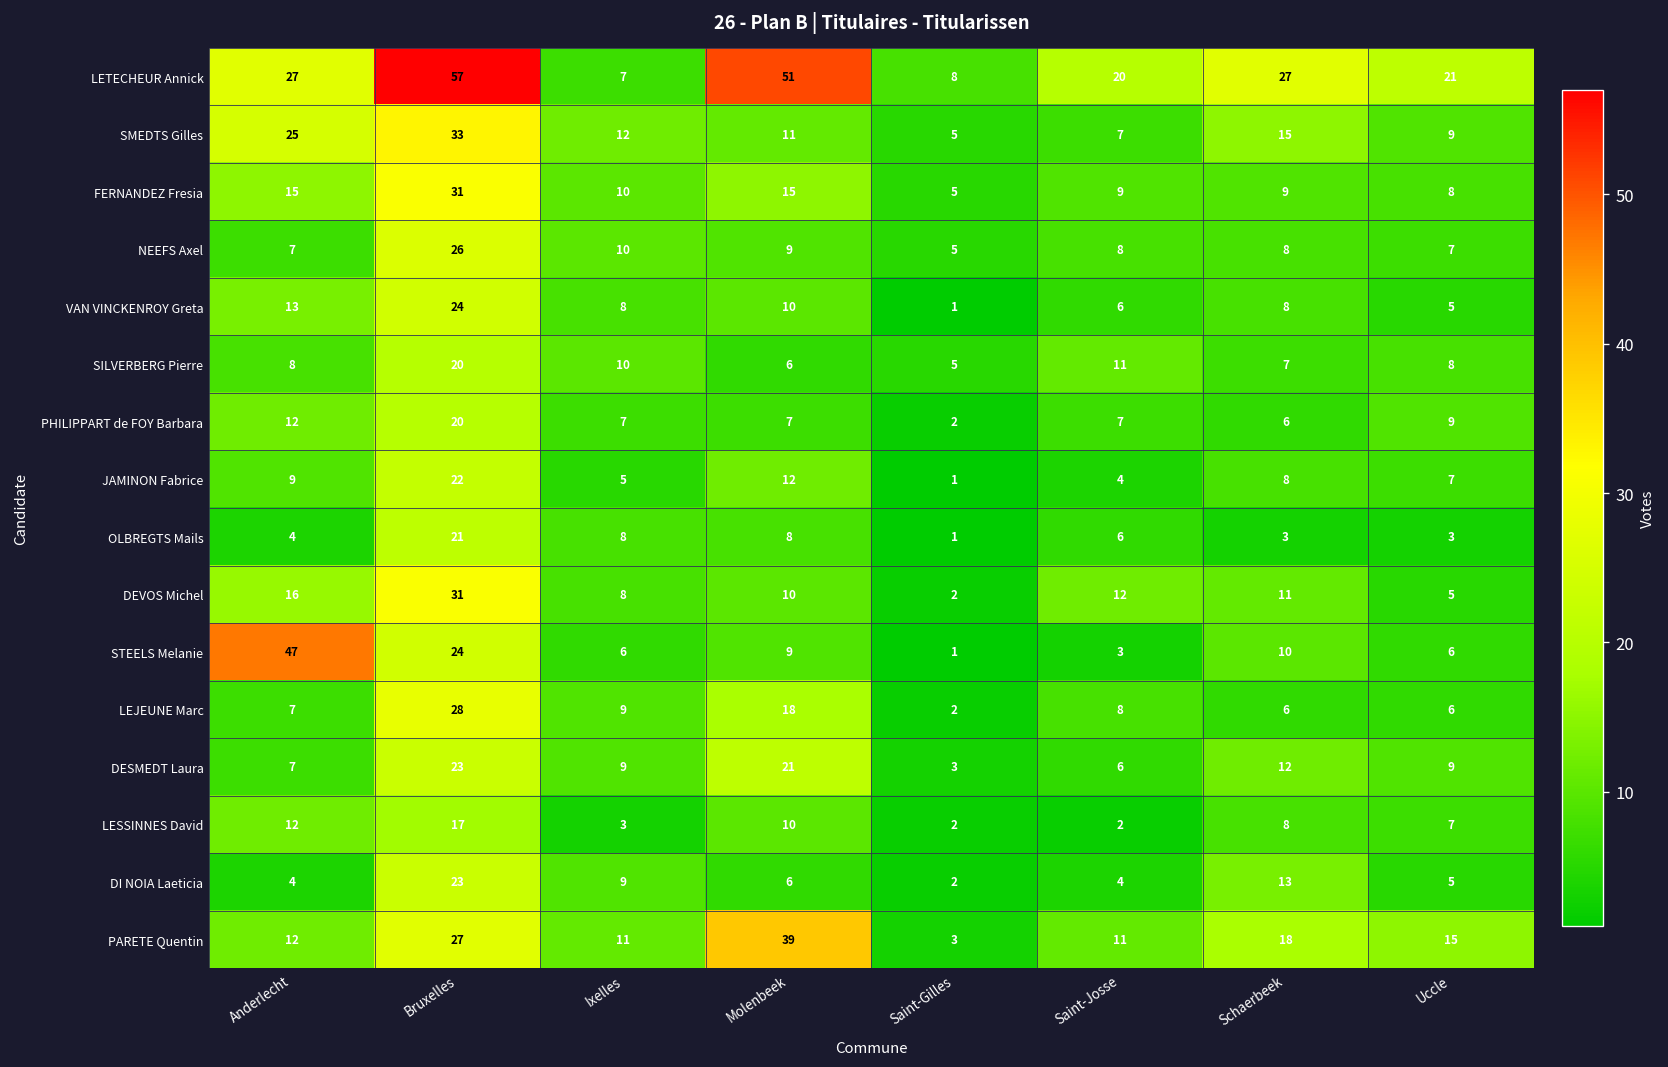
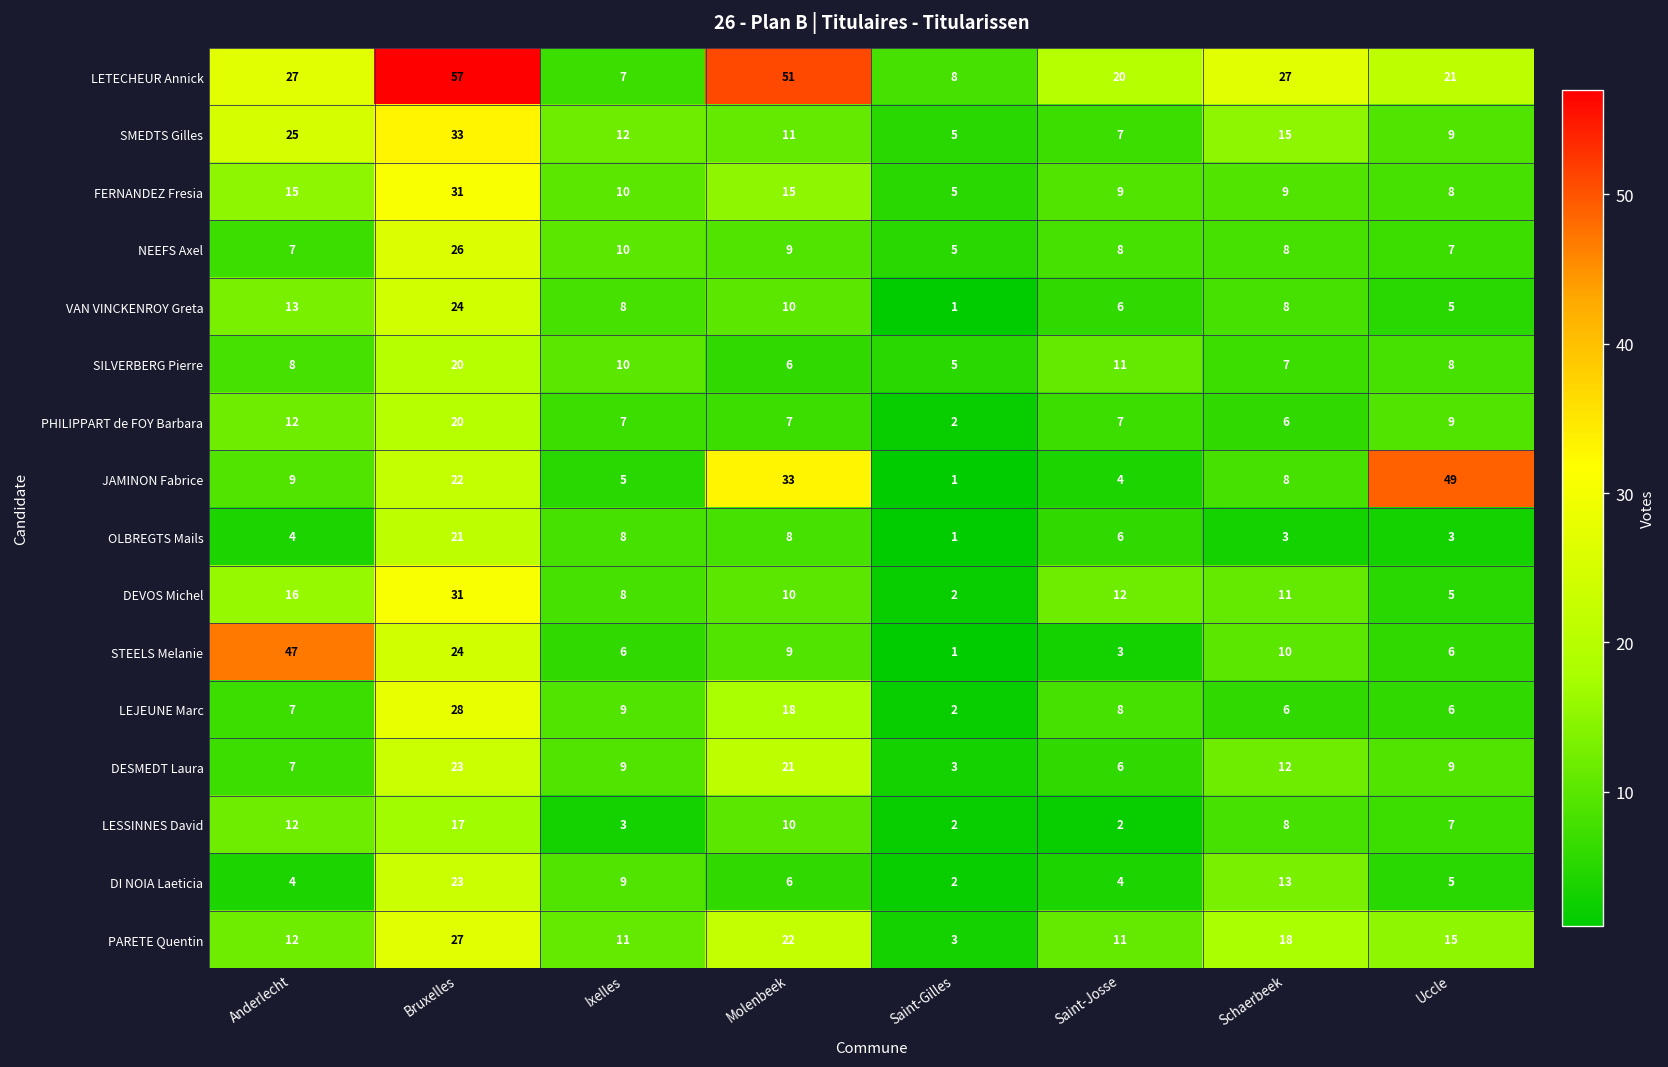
  {
    "LETECHEUR Annick": {
      "Anderlecht": 27,
      "Bruxelles": 57,
      "Ixelles": 7,
      "Molenbeek": 51,
      "Saint-Gilles": 8,
      "Saint-Josse": 20,
      "Schaerbeek": 27,
      "Uccle": 21
    },
    "SMEDTS Gilles": {
      "Anderlecht": 25,
      "Bruxelles": 33,
      "Ixelles": 12,
      "Molenbeek": 11,
      "Saint-Gilles": 5,
      "Saint-Josse": 7,
      "Schaerbeek": 15,
      "Uccle": 9
    },
    "FERNANDEZ Fresia": {
      "Anderlecht": 15,
      "Bruxelles": 31,
      "Ixelles": 10,
      "Molenbeek": 15,
      "Saint-Gilles": 5,
      "Saint-Josse": 9,
      "Schaerbeek": 9,
      "Uccle": 8
    },
    "NEEFS Axel": {
      "Anderlecht": 7,
      "Bruxelles": 26,
      "Ixelles": 10,
      "Molenbeek": 9,
      "Saint-Gilles": 5,
      "Saint-Josse": 8,
      "Schaerbeek": 8,
      "Uccle": 7
    },
    "VAN VINCKENROY Greta": {
      "Anderlecht": 13,
      "Bruxelles": 24,
      "Ixelles": 8,
      "Molenbeek": 10,
      "Saint-Gilles": 1,
      "Saint-Josse": 6,
      "Schaerbeek": 8,
      "Uccle": 5
    },
    "SILVERBERG Pierre": {
      "Anderlecht": 8,
      "Bruxelles": 20,
      "Ixelles": 10,
      "Molenbeek": 6,
      "Saint-Gilles": 5,
      "Saint-Josse": 11,
      "Schaerbeek": 7,
      "Uccle": 8
    },
    "PHILIPPART de FOY Barbara": {
      "Anderlecht": 12,
      "Bruxelles": 20,
      "Ixelles": 7,
      "Molenbeek": 7,
      "Saint-Gilles": 2,
      "Saint-Josse": 7,
      "Schaerbeek": 6,
      "Uccle": 9
    },
    "JAMINON Fabrice": {
      "Anderlecht": 9,
      "Bruxelles": 22,
      "Ixelles": 5,
-     "Molenbeek": 12,
+     "Molenbeek": 33,
      "Saint-Gilles": 1,
      "Saint-Josse": 4,
      "Schaerbeek": 8,
-     "Uccle": 7
+     "Uccle": 49
    },
    "OLBREGTS Mails": {
      "Anderlecht": 4,
      "Bruxelles": 21,
      "Ixelles": 8,
      "Molenbeek": 8,
      "Saint-Gilles": 1,
      "Saint-Josse": 6,
      "Schaerbeek": 3,
      "Uccle": 3
    },
    "DEVOS Michel": {
      "Anderlecht": 16,
      "Bruxelles": 31,
      "Ixelles": 8,
      "Molenbeek": 10,
      "Saint-Gilles": 2,
      "Saint-Josse": 12,
      "Schaerbeek": 11,
      "Uccle": 5
    },
    "STEELS Melanie": {
      "Anderlecht": 47,
      "Bruxelles": 24,
      "Ixelles": 6,
      "Molenbeek": 9,
      "Saint-Gilles": 1,
      "Saint-Josse": 3,
      "Schaerbeek": 10,
      "Uccle": 6
    },
    "LEJEUNE Marc": {
      "Anderlecht": 7,
      "Bruxelles": 28,
      "Ixelles": 9,
      "Molenbeek": 18,
      "Saint-Gilles": 2,
      "Saint-Josse": 8,
      "Schaerbeek": 6,
      "Uccle": 6
    },
    "DESMEDT Laura": {
      "Anderlecht": 7,
      "Bruxelles": 23,
      "Ixelles": 9,
      "Molenbeek": 21,
      "Saint-Gilles": 3,
      "Saint-Josse": 6,
      "Schaerbeek": 12,
      "Uccle": 9
    },
    "LESSINNES David": {
      "Anderlecht": 12,
      "Bruxelles": 17,
      "Ixelles": 3,
      "Molenbeek": 10,
      "Saint-Gilles": 2,
      "Saint-Josse": 2,
      "Schaerbeek": 8,
      "Uccle": 7
    },
    "DI NOIA Laeticia": {
      "Anderlecht": 4,
      "Bruxelles": 23,
      "Ixelles": 9,
      "Molenbeek": 6,
      "Saint-Gilles": 2,
      "Saint-Josse": 4,
      "Schaerbeek": 13,
      "Uccle": 5
    },
    "PARETE Quentin": {
      "Anderlecht": 12,
      "Bruxelles": 27,
      "Ixelles": 11,
-     "Molenbeek": 39,
+     "Molenbeek": 22,
      "Saint-Gilles": 3,
      "Saint-Josse": 11,
      "Schaerbeek": 18,
      "Uccle": 15
    }
  }
